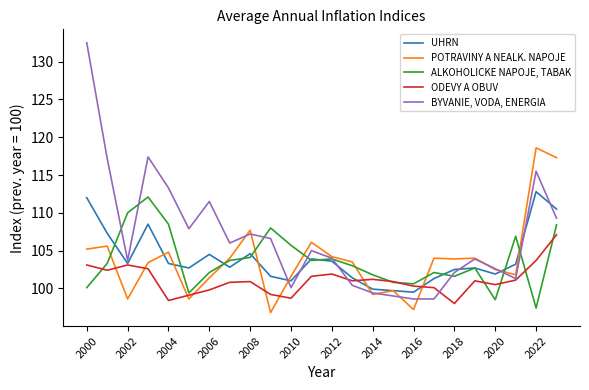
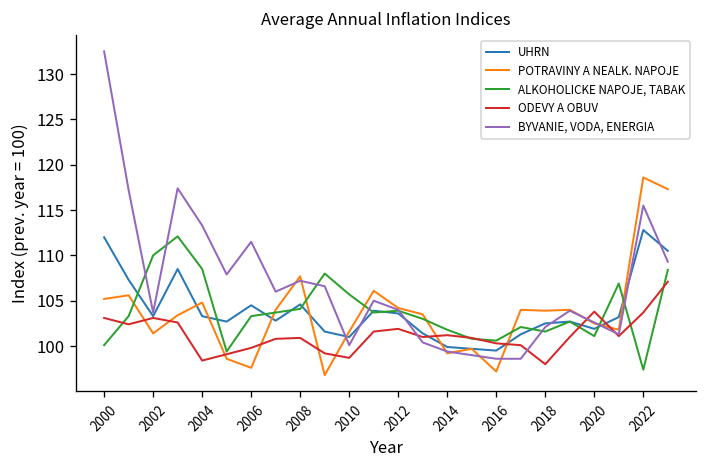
  {
    "UHRN": {
      "2000": 112,
      "2004": 103,
      "2006": 105,
      "2008": 105,
      "2010": 101,
      "2014": 100,
      "2016": 100,
      "2018": 103,
      "2020": 102,
      "2022": 113
    },
    "POTRAVINY A NEALK. NAPOJE": {
      "2000": 105,
-     "2002": 99,
+     "2002": 101,
      "2004": 105,
-     "2006": 101,
+     "2006": 98,
      "2008": 108,
      "2010": 102,
      "2016": 97,
      "2018": 104,
      "2022": 119
    },
    "ALKOHOLICKE NAPOJE, TABAK": {
      "2000": 100,
      "2002": 110,
      "2004": 109,
-     "2006": 102,
+     "2006": 103,
      "2008": 104,
      "2010": 106,
      "2014": 102,
      "2018": 102,
-     "2020": 99,
+     "2020": 101,
      "2022": 97
    },
    "ODEVY A OBUV": {
      "2000": 103,
      "2004": 98,
      "2006": 100,
      "2008": 101,
      "2010": 99,
      "2012": 102,
      "2014": 101,
      "2018": 98,
-     "2020": 101,
+     "2020": 104,
      "2022": 104
    },
    "BYVANIE, VODA, ENERGIA": {
      "2000": 133,
      "2002": 104,
      "2004": 113,
      "2006": 112,
      "2008": 107,
      "2010": 100,
      "2016": 99,
      "2018": 102,
      "2022": 116
    }
  }
